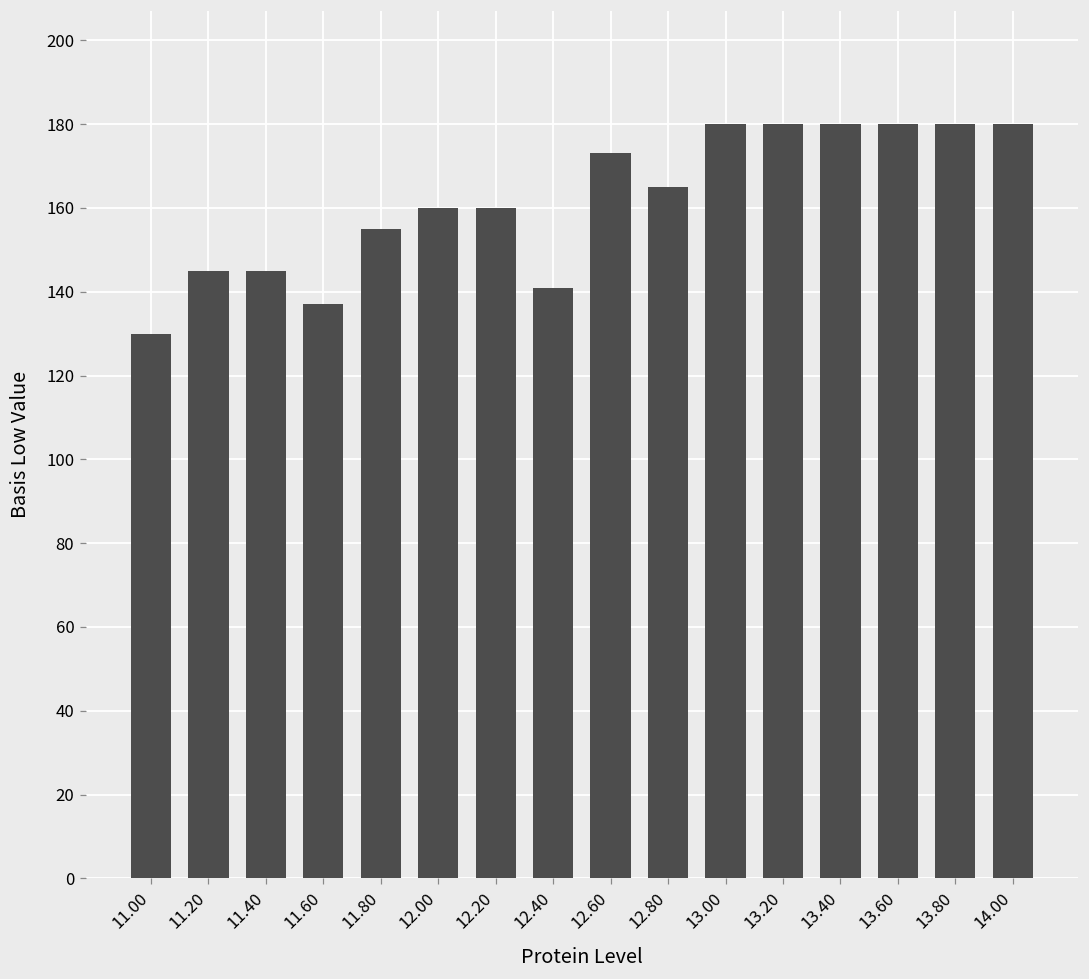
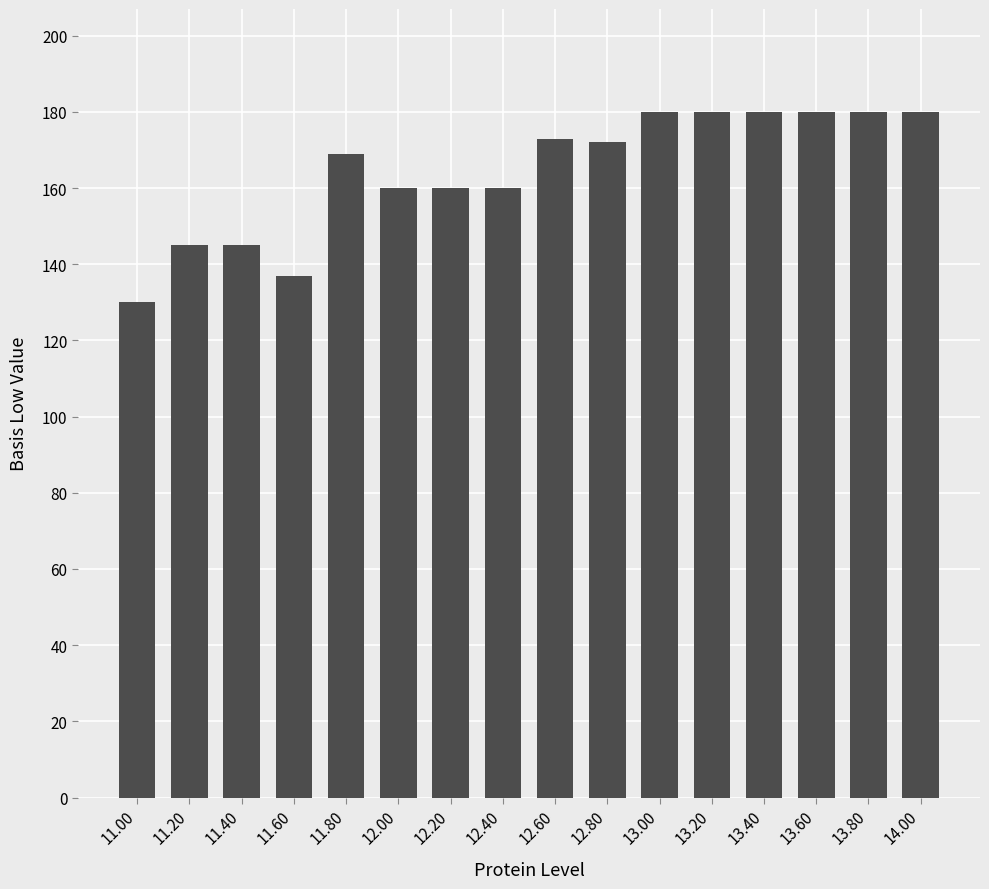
  {
    "11.00": 130,
    "11.20": 145,
    "11.40": 145,
    "11.60": 137,
-   "11.80": 155,
+   "11.80": 169,
    "12.00": 160,
    "12.20": 160,
-   "12.40": 141,
+   "12.40": 160,
    "12.60": 173,
-   "12.80": 165,
+   "12.80": 172,
    "13.00": 180,
    "13.20": 180,
    "13.40": 180,
    "13.60": 180,
    "13.80": 180,
    "14.00": 180
  }
